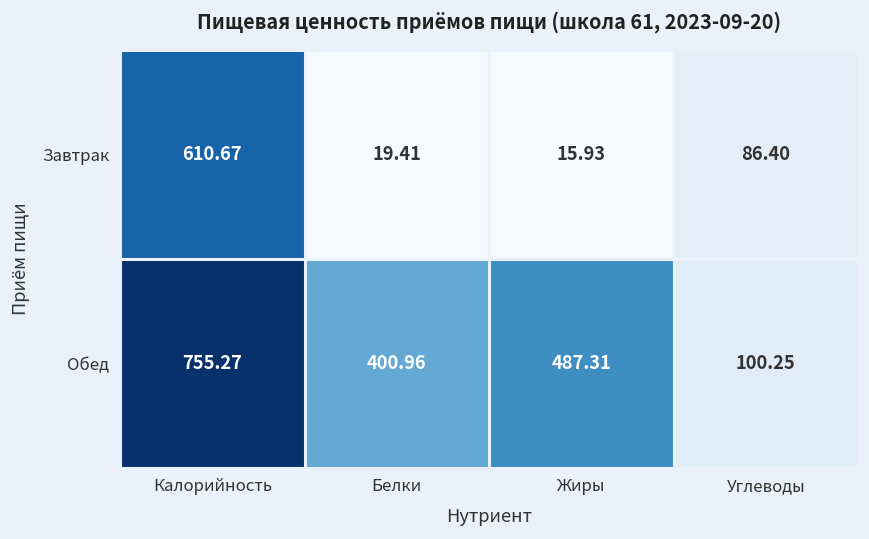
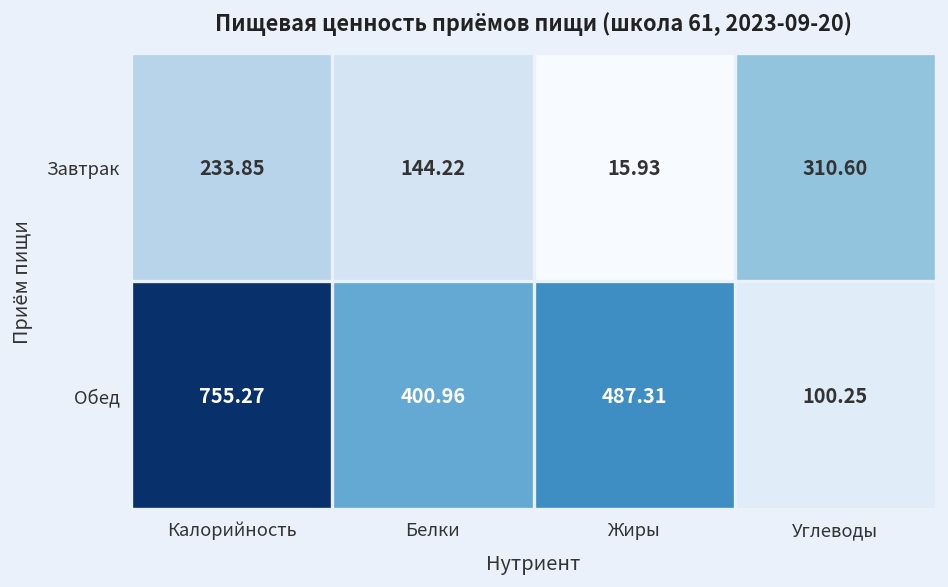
  {
    "Завтрак": {
-     "Калорийность": 610.67,
-     "Белки": 19.41,
+     "Калорийность": 233.85,
+     "Белки": 144.22,
      "Жиры": 15.93,
-     "Углеводы": 86.40
+     "Углеводы": 310.60
    },
    "Обед": {
      "Калорийность": 755.27,
      "Белки": 400.96,
      "Жиры": 487.31,
      "Углеводы": 100.25
    }
  }
